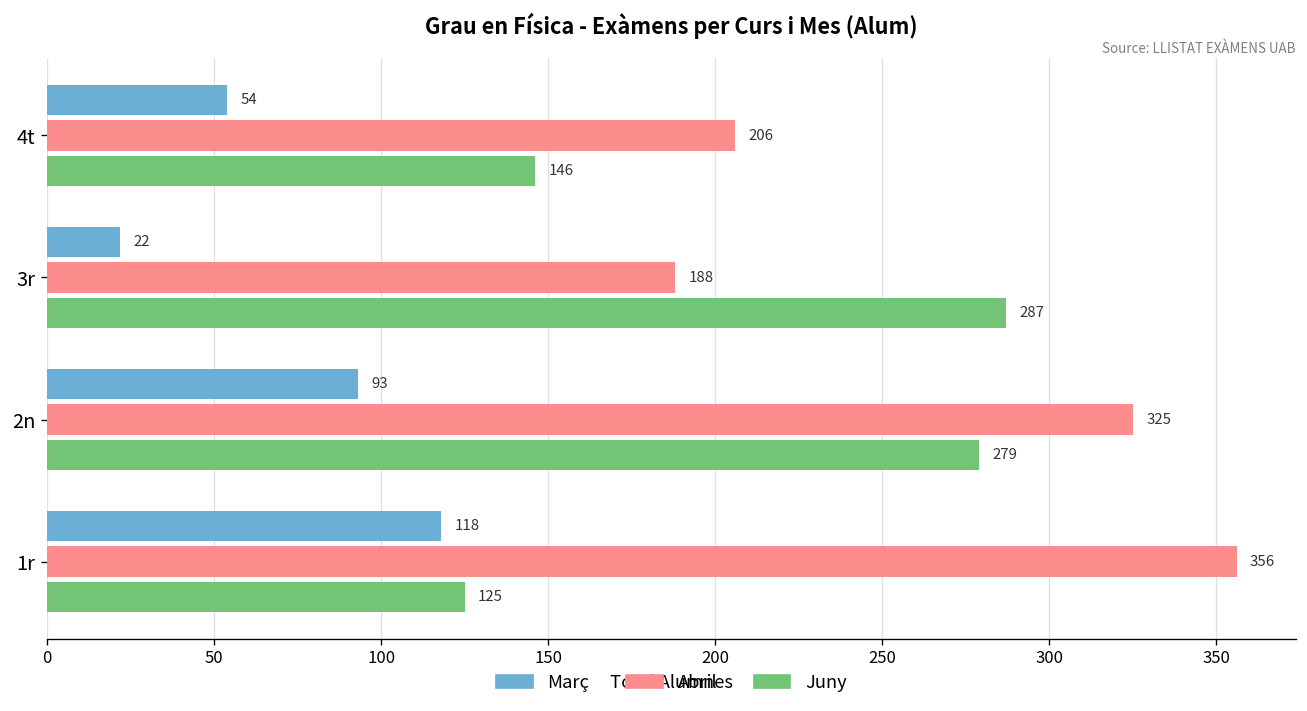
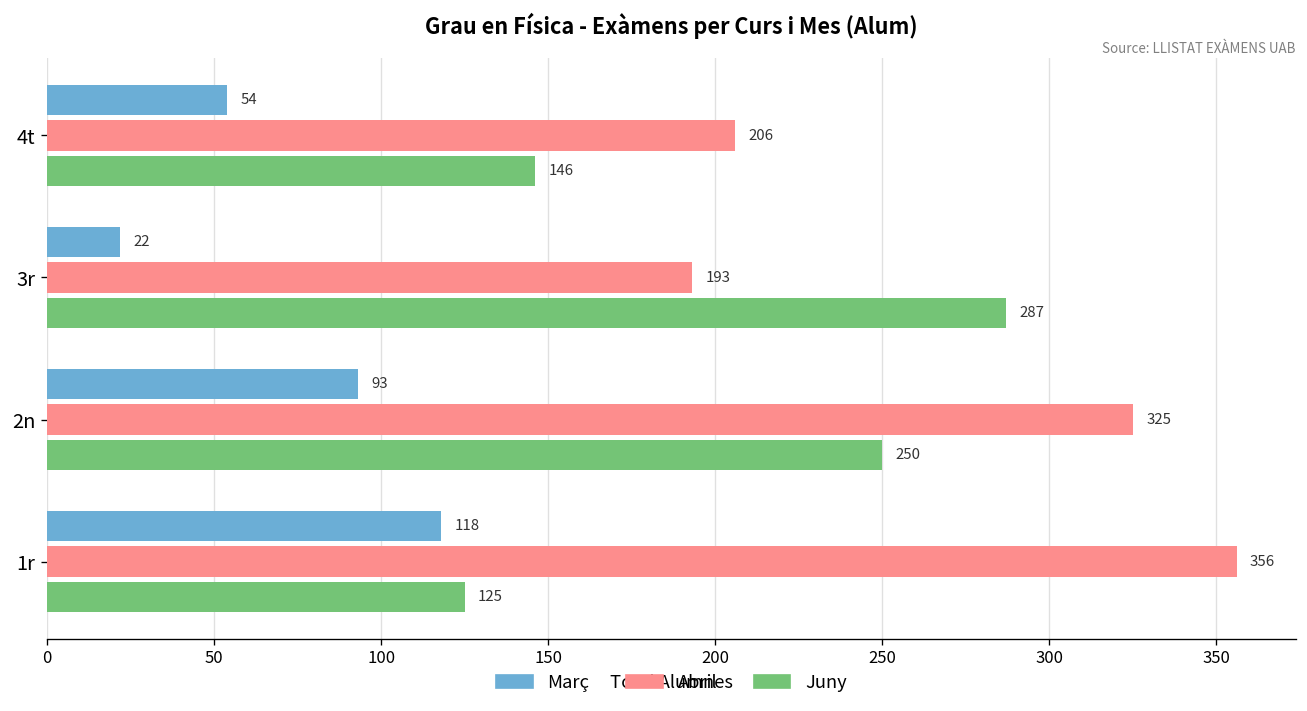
  {
    "Març": {
      "4t": 54,
      "3r": 22,
      "2n": 93,
      "1r": 118
    },
    "Abril": {
      "4t": 206,
-     "3r": 188,
+     "3r": 193,
      "2n": 325,
      "1r": 356
    },
    "Juny": {
      "4t": 146,
      "3r": 287,
-     "2n": 279,
+     "2n": 250,
      "1r": 125
    }
  }
